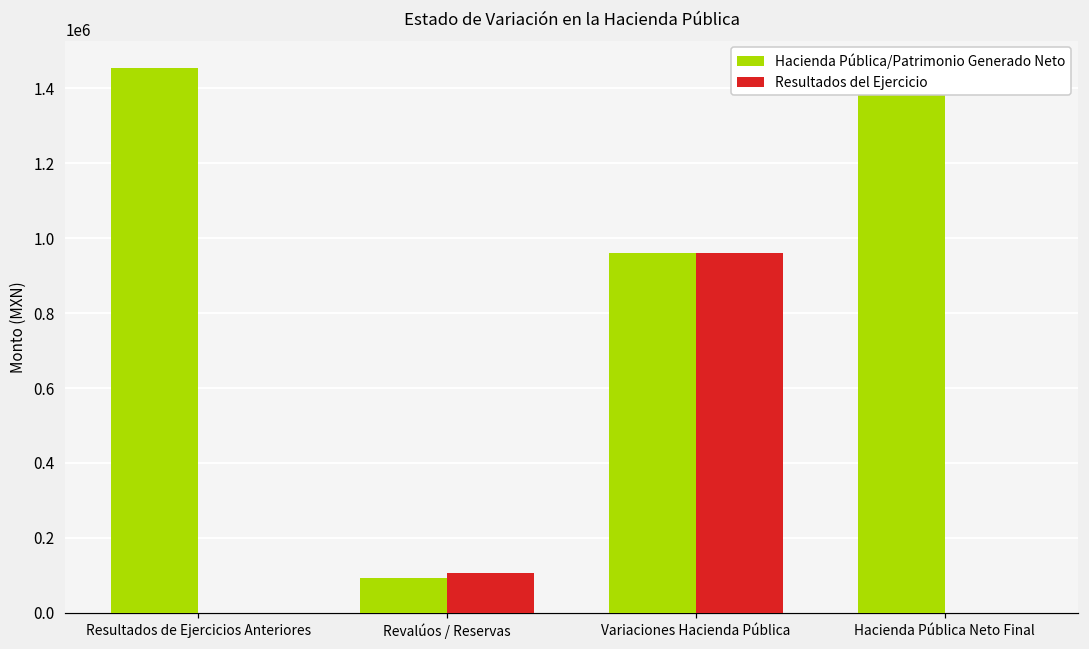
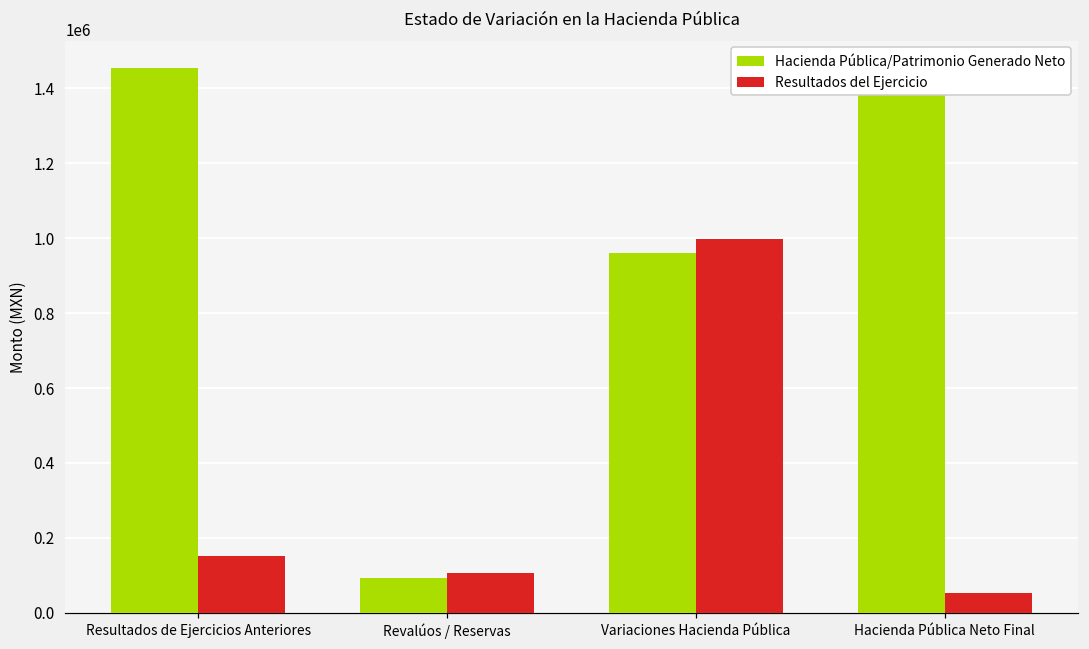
  {
    "Hacienda Pública/Patrimonio Generado Neto": {
      "Resultados de Ejercicios Anteriores": 1450000,
      "Revalúos / Reservas": 90000,
      "Variaciones Hacienda Pública": 960000
    },
    "Resultados del Ejercicio": {
-     "Resultados de Ejercicios Anteriores": 0,
+     "Resultados de Ejercicios Anteriores": 150000,
      "Revalúos / Reservas": 110000,
-     "Variaciones Hacienda Pública": 960000,
-     "Hacienda Pública Neto Final": 0
+     "Variaciones Hacienda Pública": 1000000,
+     "Hacienda Pública Neto Final": 50000
    }
  }
